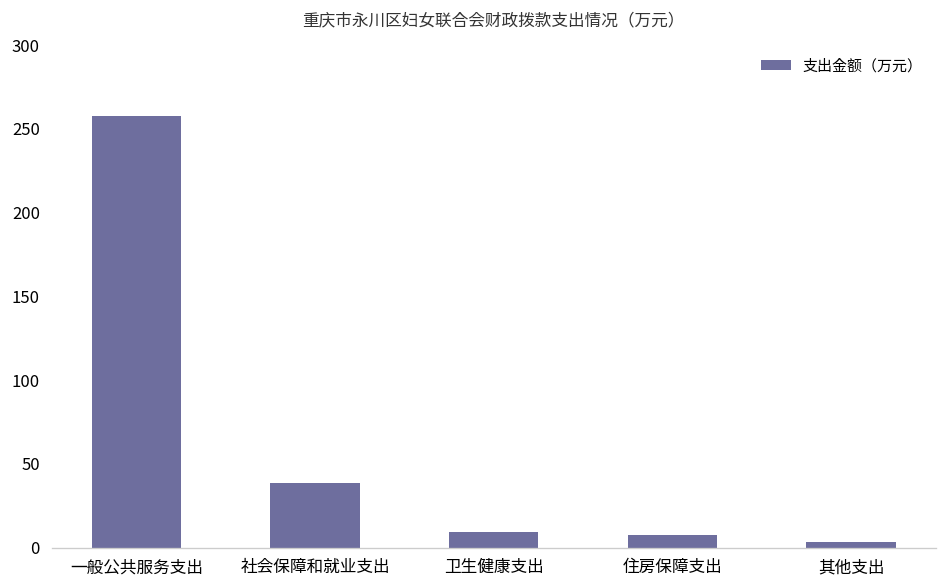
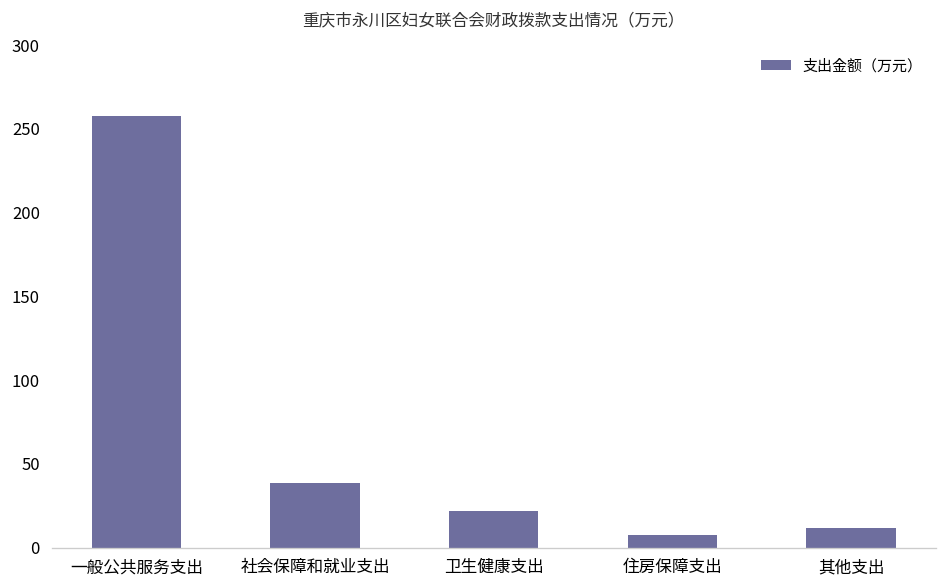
  {
    "一般公共服务支出": 258,
    "社会保障和就业支出": 38,
-   "卫生健康支出": 9,
+   "卫生健康支出": 22,
    "住房保障支出": 7,
-   "其他支出": 4
+   "其他支出": 12
  }
